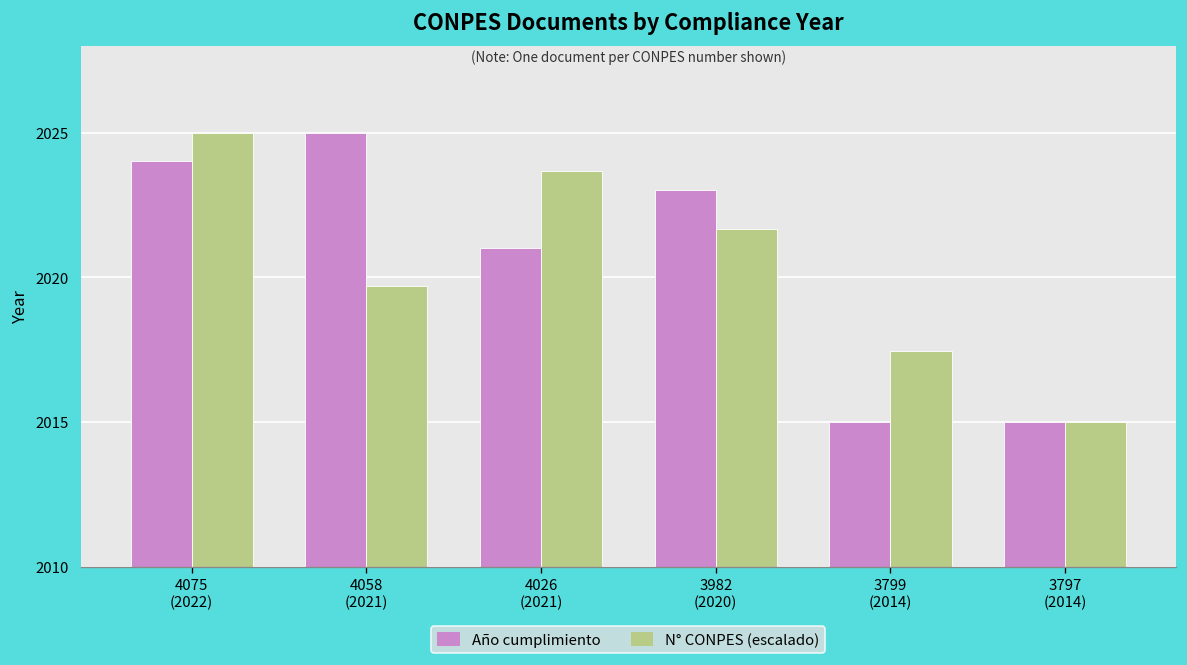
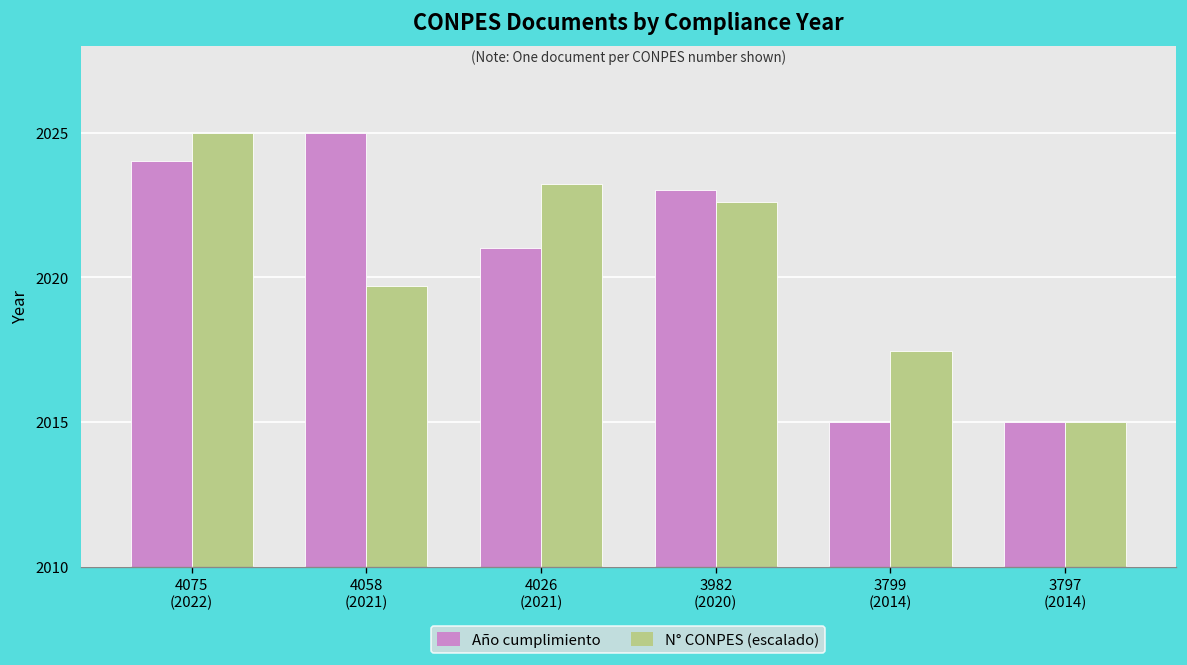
  {
    "Año cumplimiento": {
      "4075 (2022)": 2024.0,
      "4058 (2021)": 2025.0,
      "4026 (2021)": 2021.0,
      "3982 (2020)": 2023.0,
      "3799 (2014)": 2015.0,
      "3797 (2014)": 2015.0
    },
    "N° CONPES (escalado)": {
      "4075 (2022)": 2025.0,
      "4058 (2021)": 2019.7,
-     "4026 (2021)": 2023.7,
-     "3982 (2020)": 2021.7,
+     "4026 (2021)": 2023.2,
+     "3982 (2020)": 2022.6,
      "3799 (2014)": 2017.4,
      "3797 (2014)": 2015.0
    }
  }
